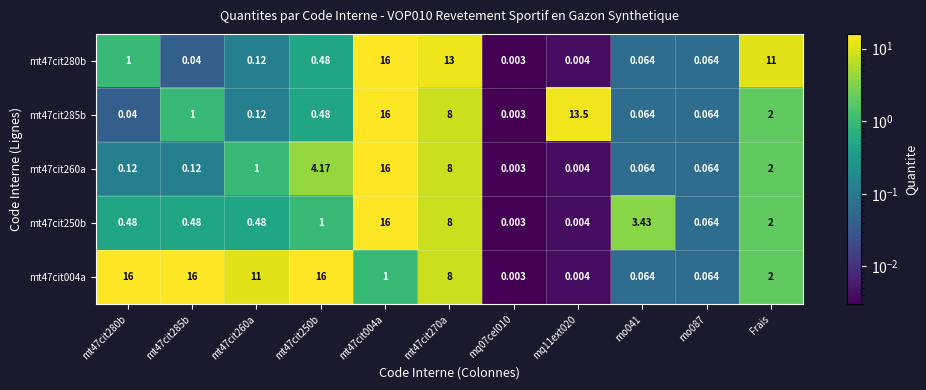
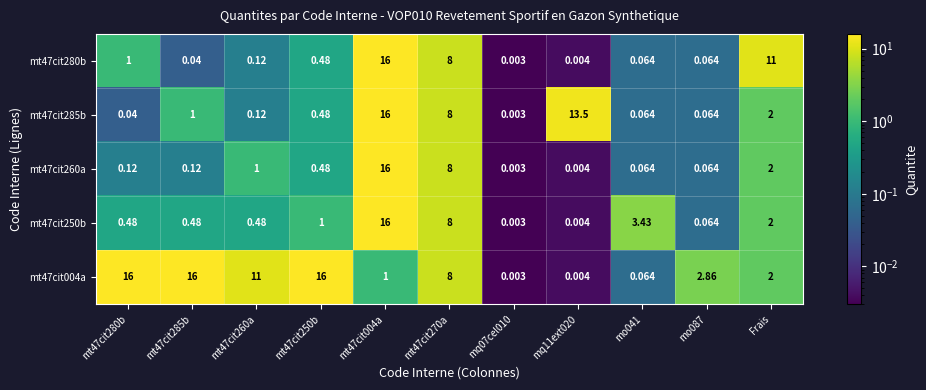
  {
    "mt47cit280b": {
      "mt47cit280b": 1,
      "mt47cit285b": 0.04,
      "mt47cit260a": 0.12,
      "mt47cit250b": 0.48,
      "mt47cit004a": 16,
-     "mt47cit270a": 13,
+     "mt47cit270a": 8,
      "mq07cel010": 0.003,
      "mq11ext020": 0.004,
      "mo041": 0.064,
      "mo087": 0.064,
      "Frais": 11
    },
    "mt47cit285b": {
      "mt47cit280b": 0.04,
      "mt47cit285b": 1,
      "mt47cit260a": 0.12,
      "mt47cit250b": 0.48,
      "mt47cit004a": 16,
      "mt47cit270a": 8,
      "mq07cel010": 0.003,
      "mq11ext020": 13.5,
      "mo041": 0.064,
      "mo087": 0.064,
      "Frais": 2
    },
    "mt47cit260a": {
      "mt47cit280b": 0.12,
      "mt47cit285b": 0.12,
      "mt47cit260a": 1,
-     "mt47cit250b": 4.17,
+     "mt47cit250b": 0.48,
      "mt47cit004a": 16,
      "mt47cit270a": 8,
      "mq07cel010": 0.003,
      "mq11ext020": 0.004,
      "mo041": 0.064,
      "mo087": 0.064,
      "Frais": 2
    },
    "mt47cit250b": {
      "mt47cit280b": 0.48,
      "mt47cit285b": 0.48,
      "mt47cit260a": 0.48,
      "mt47cit250b": 1,
      "mt47cit004a": 16,
      "mt47cit270a": 8,
      "mq07cel010": 0.003,
      "mq11ext020": 0.004,
      "mo041": 3.43,
      "mo087": 0.064,
      "Frais": 2
    },
    "mt47cit004a": {
      "mt47cit280b": 16,
      "mt47cit285b": 16,
      "mt47cit260a": 11,
      "mt47cit250b": 16,
      "mt47cit004a": 1,
      "mt47cit270a": 8,
      "mq07cel010": 0.003,
      "mq11ext020": 0.004,
      "mo041": 0.064,
-     "mo087": 0.064,
+     "mo087": 2.86,
      "Frais": 2
    }
  }
